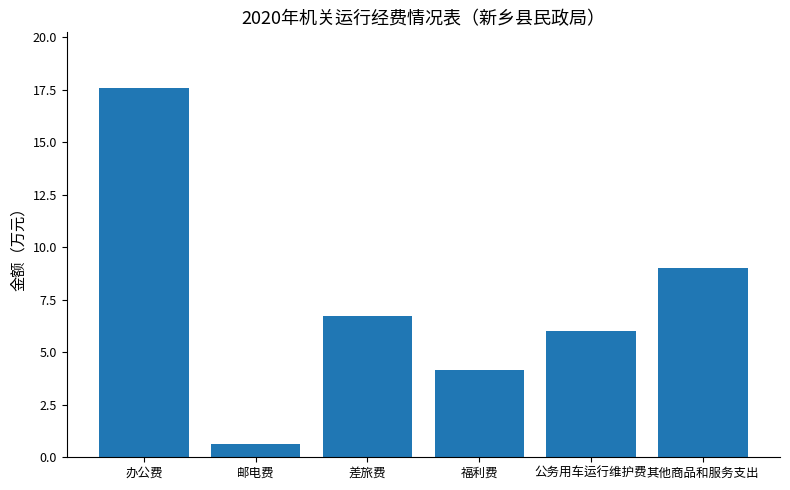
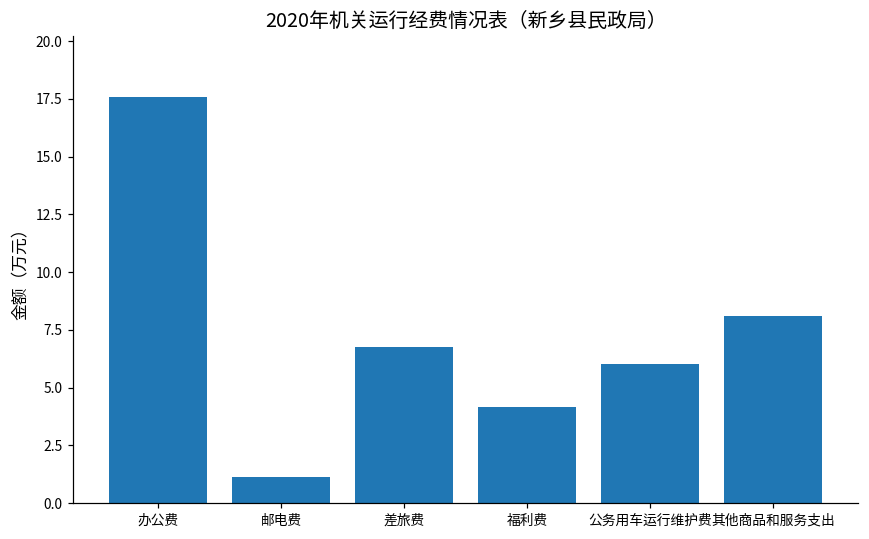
  {
    "办公费": 17.6,
-   "邮电费": 0.6,
+   "邮电费": 1.1,
    "差旅费": 6.7,
    "福利费": 4.2,
    "公务用车运行维护费": 6.0,
-   "其他商品和服务支出": 9.0
+   "其他商品和服务支出": 8.1
  }
